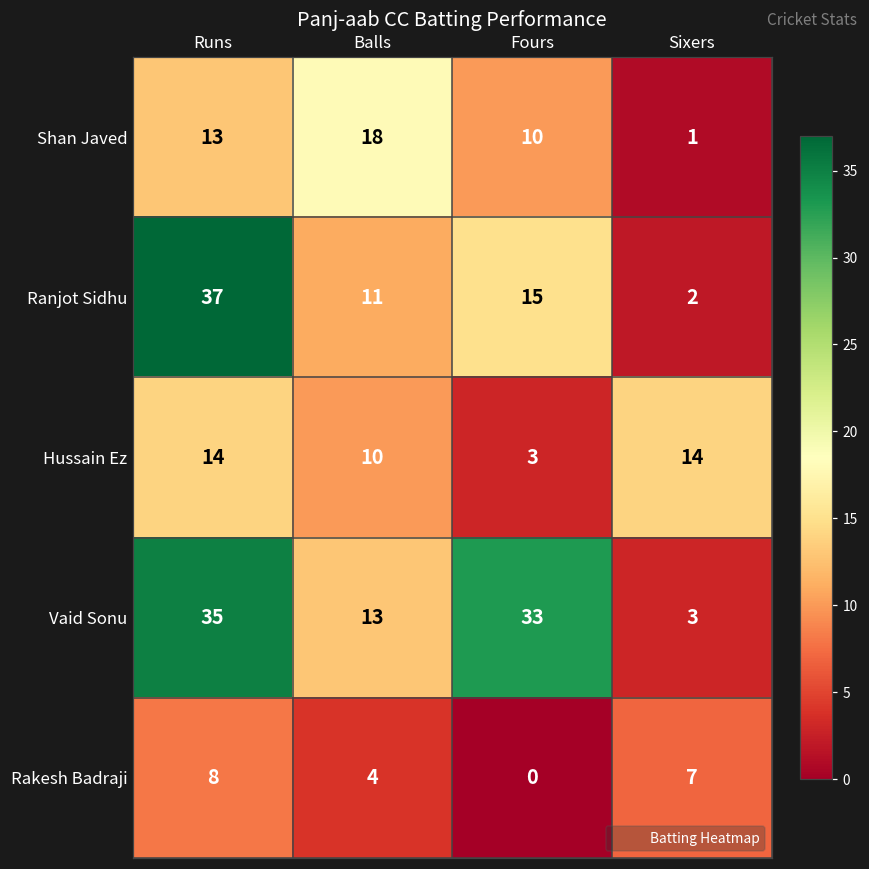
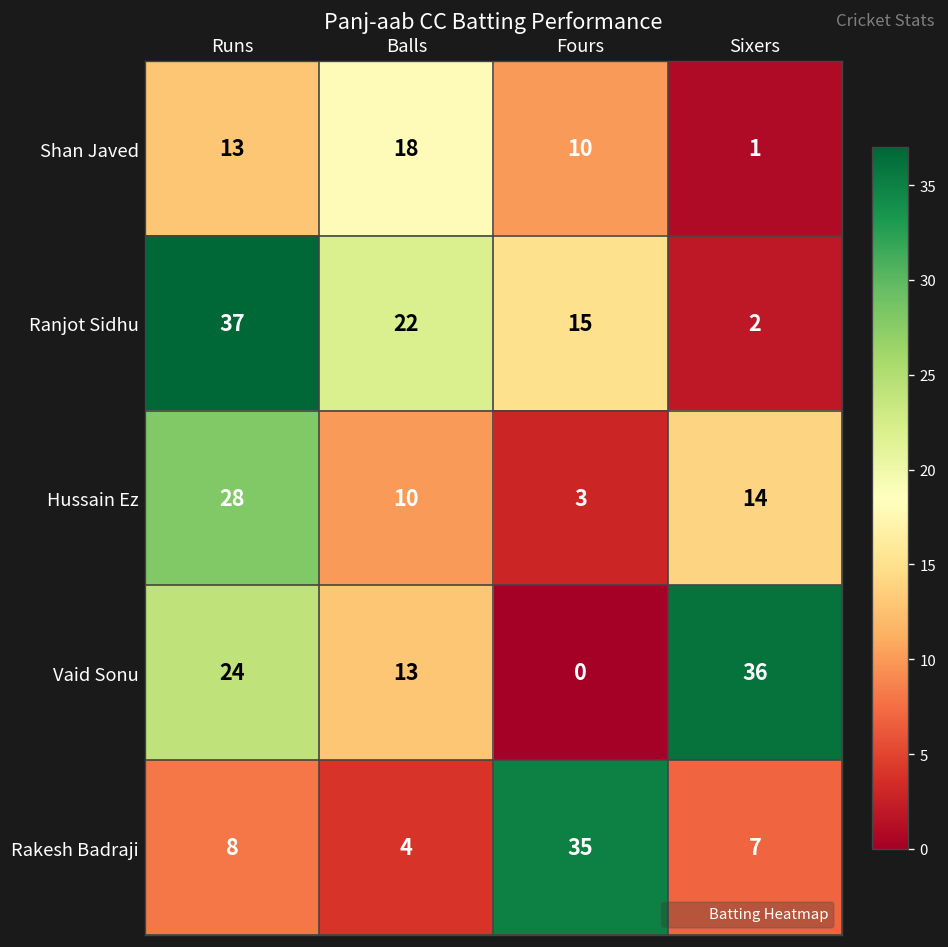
  {
    "Shan Javed": {
      "Runs": 13,
      "Balls": 18,
      "Fours": 10,
      "Sixers": 1
    },
    "Ranjot Sidhu": {
      "Runs": 37,
-     "Balls": 11,
+     "Balls": 22,
      "Fours": 15,
      "Sixers": 2
    },
    "Hussain Ez": {
-     "Runs": 14,
+     "Runs": 28,
      "Balls": 10,
      "Fours": 3,
      "Sixers": 14
    },
    "Vaid Sonu": {
-     "Runs": 35,
+     "Runs": 24,
      "Balls": 13,
-     "Fours": 33,
-     "Sixers": 3
+     "Fours": 0,
+     "Sixers": 36
    },
    "Rakesh Badraji": {
      "Runs": 8,
      "Balls": 4,
-     "Fours": 0,
+     "Fours": 35,
      "Sixers": 7
    }
  }
